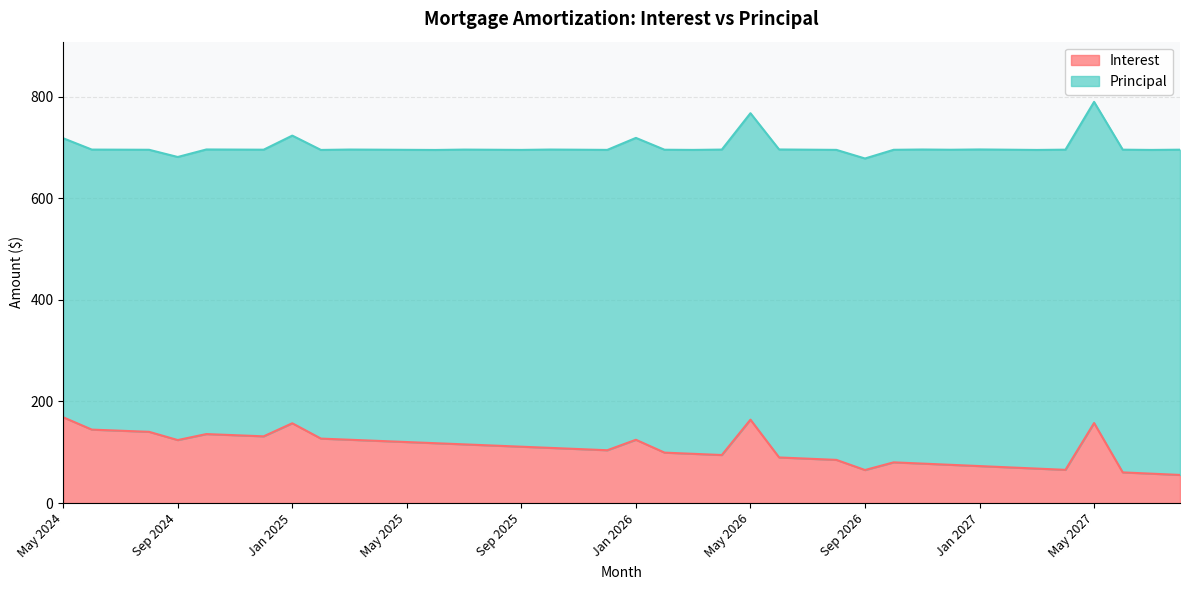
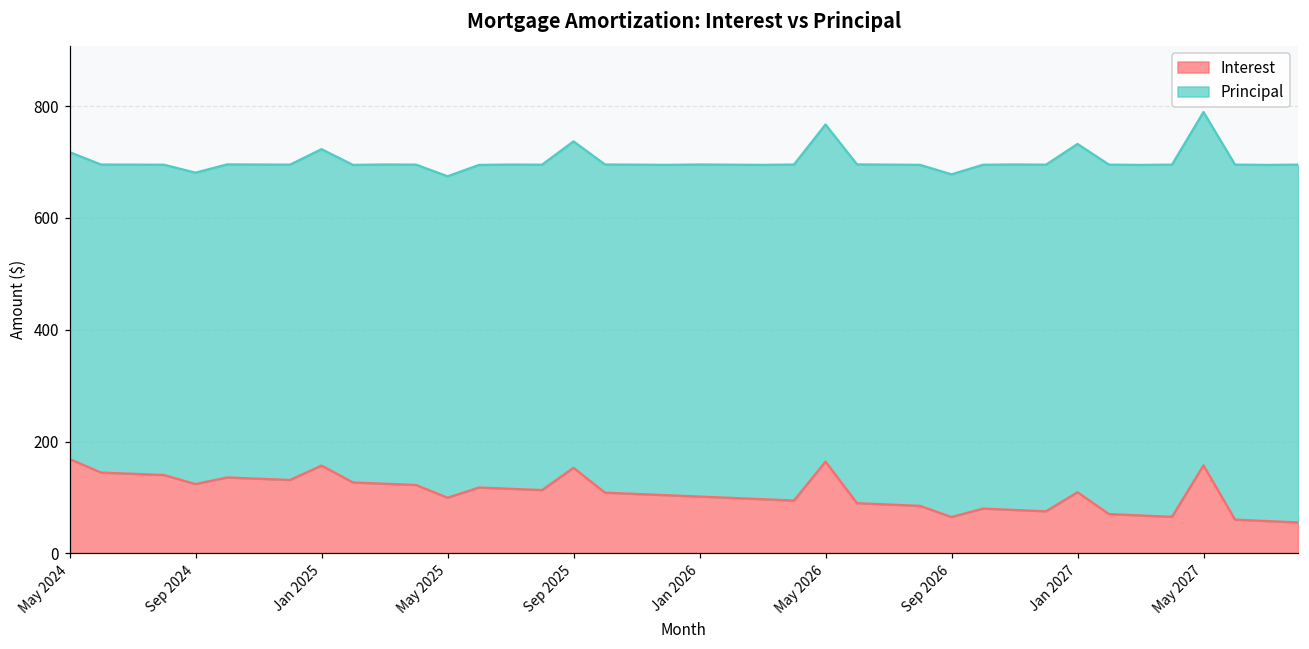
  {
    "Interest": {
      "May 2024": 170,
      "Sep 2024": 120,
      "Jan 2025": 160,
-     "May 2025": 120,
-     "Sep 2025": 110,
-     "Jan 2026": 120,
+     "May 2025": 100,
+     "Sep 2025": 150,
+     "Jan 2026": 100,
      "May 2026": 160,
      "Sep 2026": 70,
-     "Jan 2027": 70,
+     "Jan 2027": 110,
      "May 2027": 160
    },
    "Principal": {
      "May 2024": 550,
      "Sep 2024": 560,
      "Jan 2025": 570,
      "May 2025": 580,
      "Sep 2025": 580,
      "Jan 2026": 590,
      "May 2026": 600,
      "Sep 2026": 610,
      "Jan 2027": 620,
      "May 2027": 630
    }
  }
